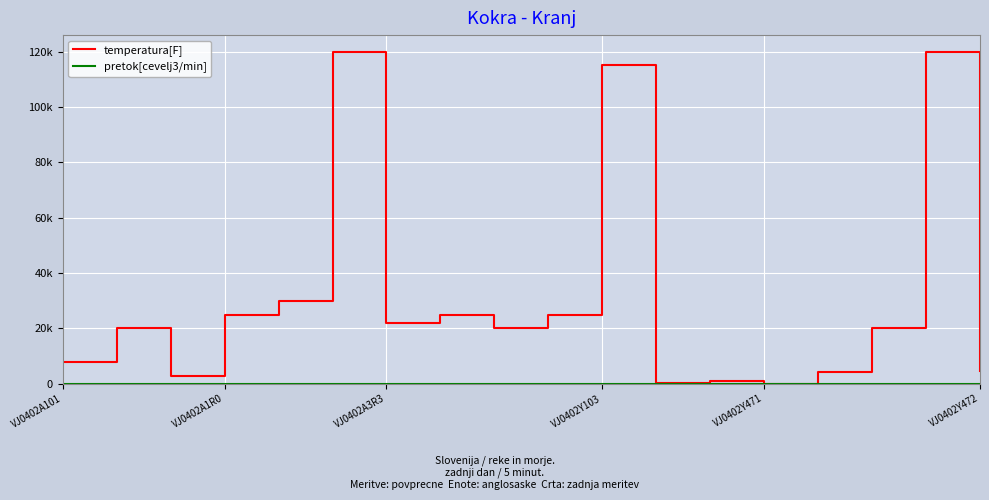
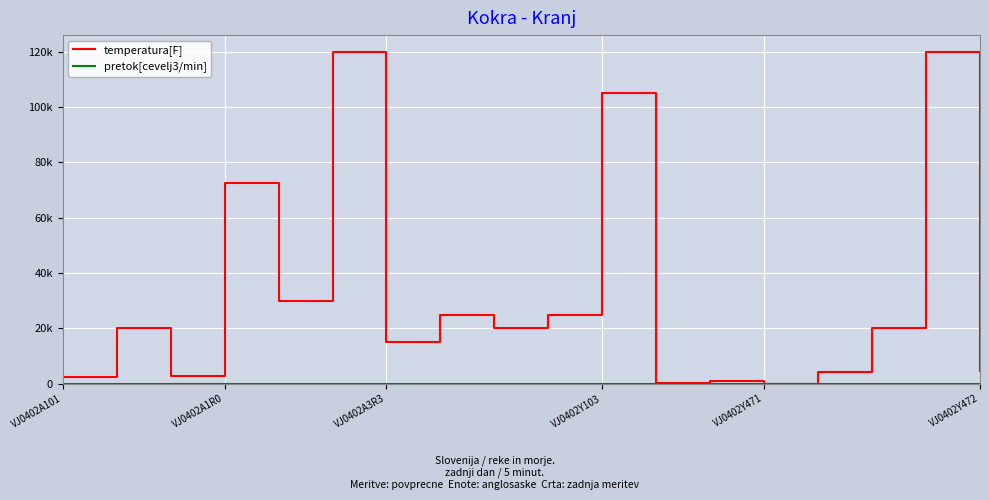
  {
    "temperatura[F]": {
-     "VJ0402A101": 8000,
-     "VJ0402A1R0": 25000,
-     "VJ0402A3R3": 22000,
-     "VJ0402Y103": 115000,
+     "VJ0402A101": 2000,
+     "VJ0402A1R0": 73000,
+     "VJ0402A3R3": 15000,
+     "VJ0402Y103": 105000,
      "VJ0402Y472": 5000
    },
    "pretok[cevelj3/min]": {
      "VJ0402A101": 0,
      "VJ0402A1R0": 0,
      "VJ0402A3R3": 0,
      "VJ0402Y103": 0,
      "VJ0402Y472": 0
    }
  }
